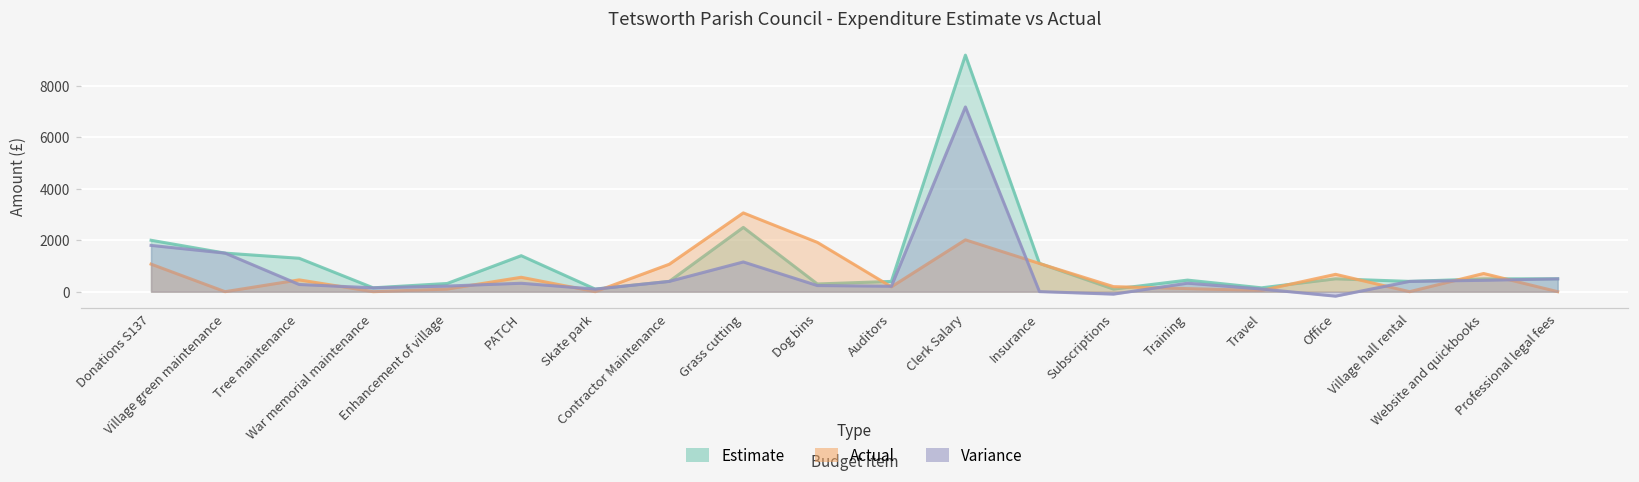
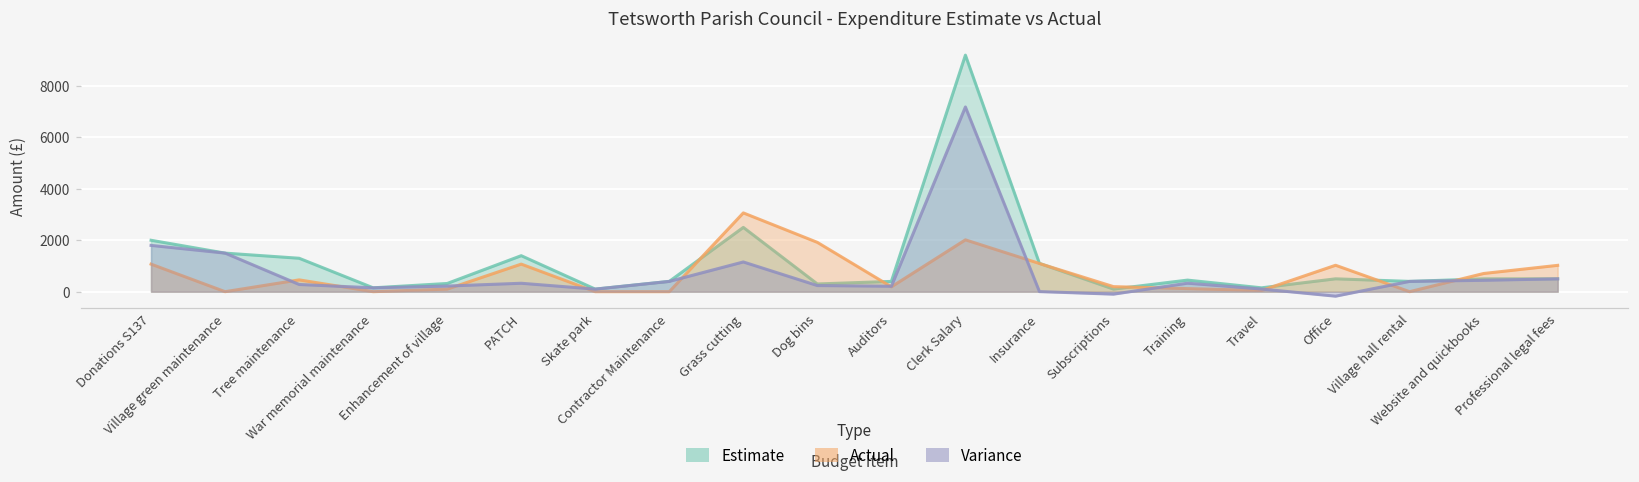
  {
    "Actual": {
      "Donations S137": 1100,
      "Village green maintenance": 0,
      "Tree maintenance": 500,
      "War memorial maintenance": 0,
      "Enhancement of village": 100,
-     "PATCH": 600,
-     "Contractor Maintenance": 1100,
+     "PATCH": 1100,
+     "Contractor Maintenance": 0,
      "Grass cutting": 3100,
      "Dog bins": 1900,
      "Clerk Salary": 2000,
      "Training": 100,
-     "Office": 700,
+     "Office": 1000,
      "Village hall rental": 0,
      "Website and quickbooks": 700,
-     "Professional legal fees": 0
+     "Professional legal fees": 1000
    }
  }
